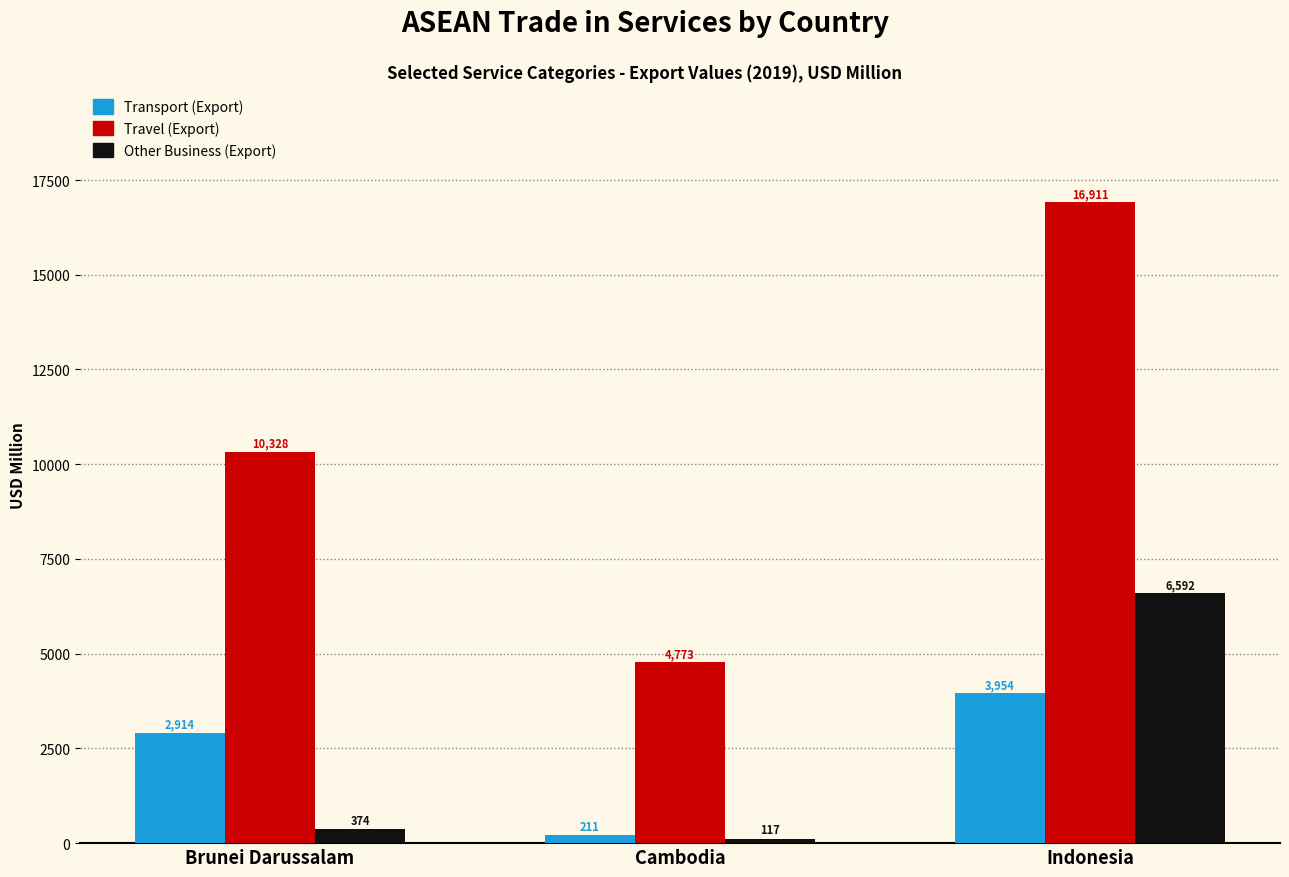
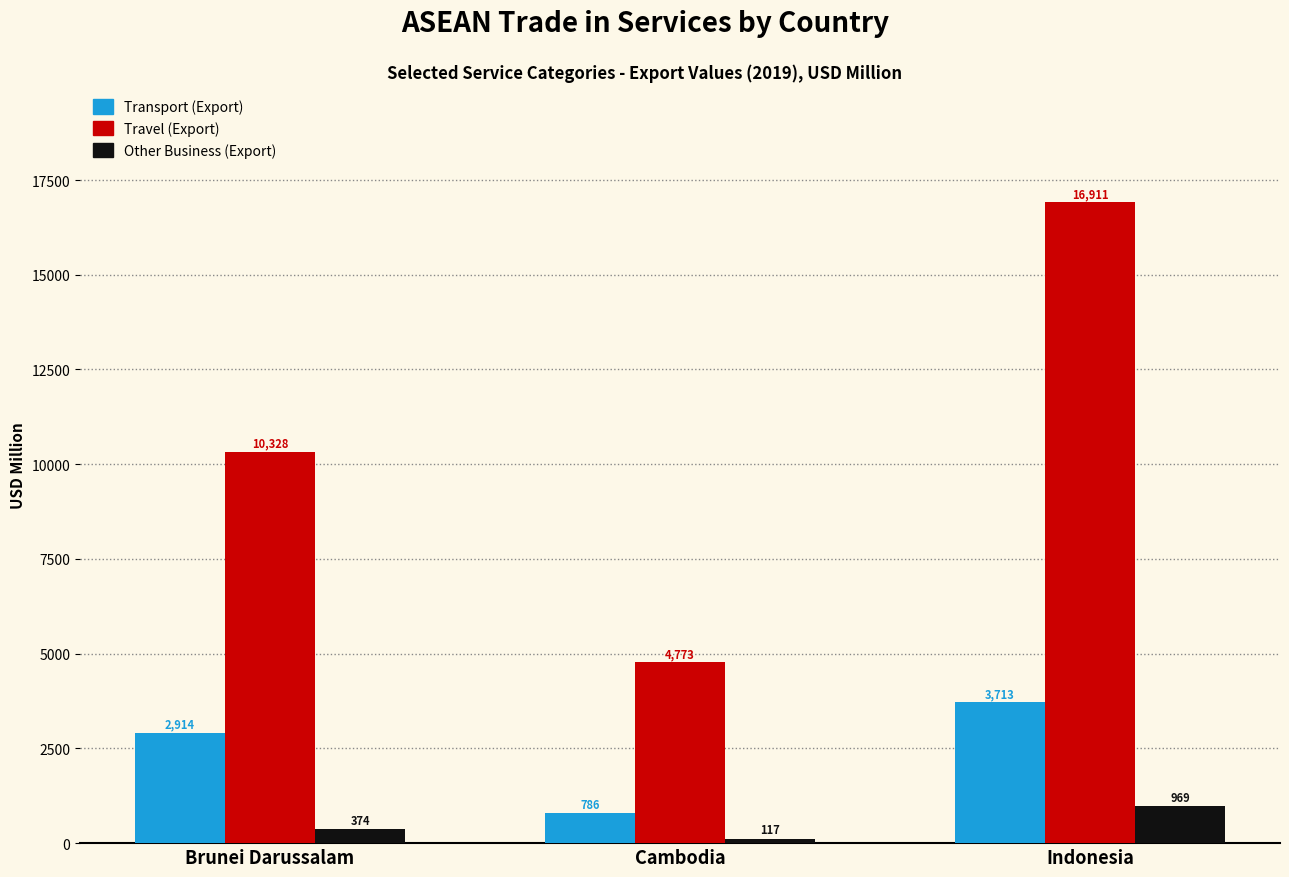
  {
    "Transport (Export)": {
      "Brunei Darussalam": "2,914",
-     "Cambodia": "211",
-     "Indonesia": "3,954"
+     "Cambodia": "786",
+     "Indonesia": "3,713"
    },
    "Travel (Export)": {
      "Brunei Darussalam": "10,328",
      "Cambodia": "4,773",
      "Indonesia": "16,911"
    },
    "Other Business (Export)": {
      "Brunei Darussalam": "374",
      "Cambodia": "117",
-     "Indonesia": "6,592"
+     "Indonesia": "969"
    }
  }
